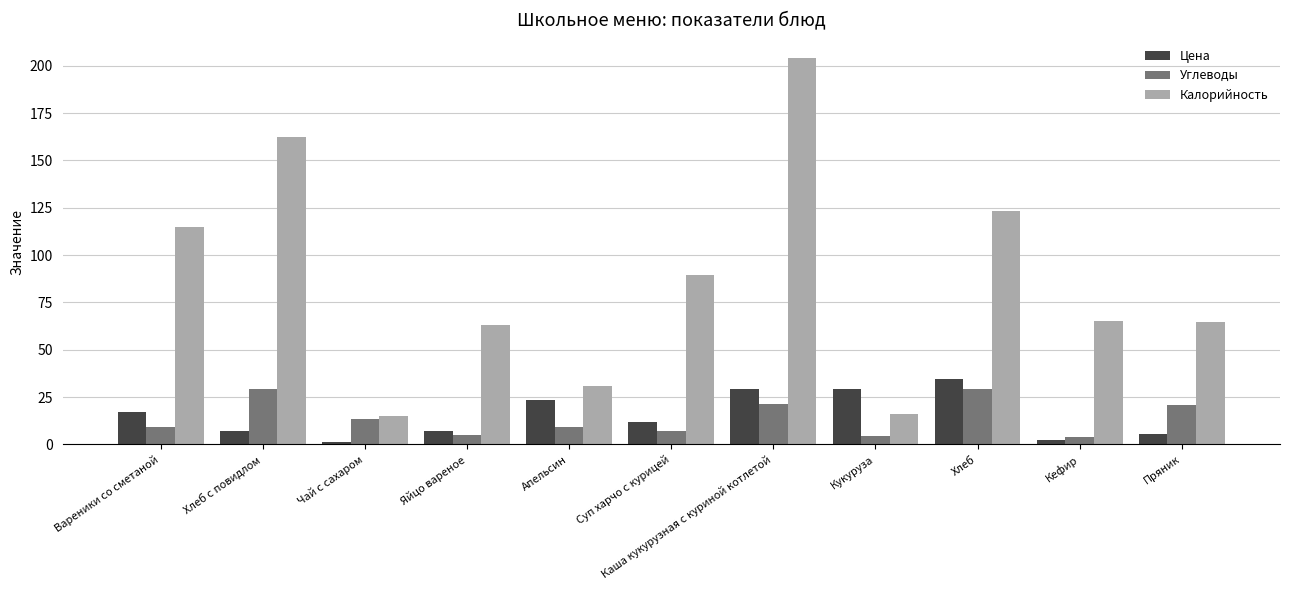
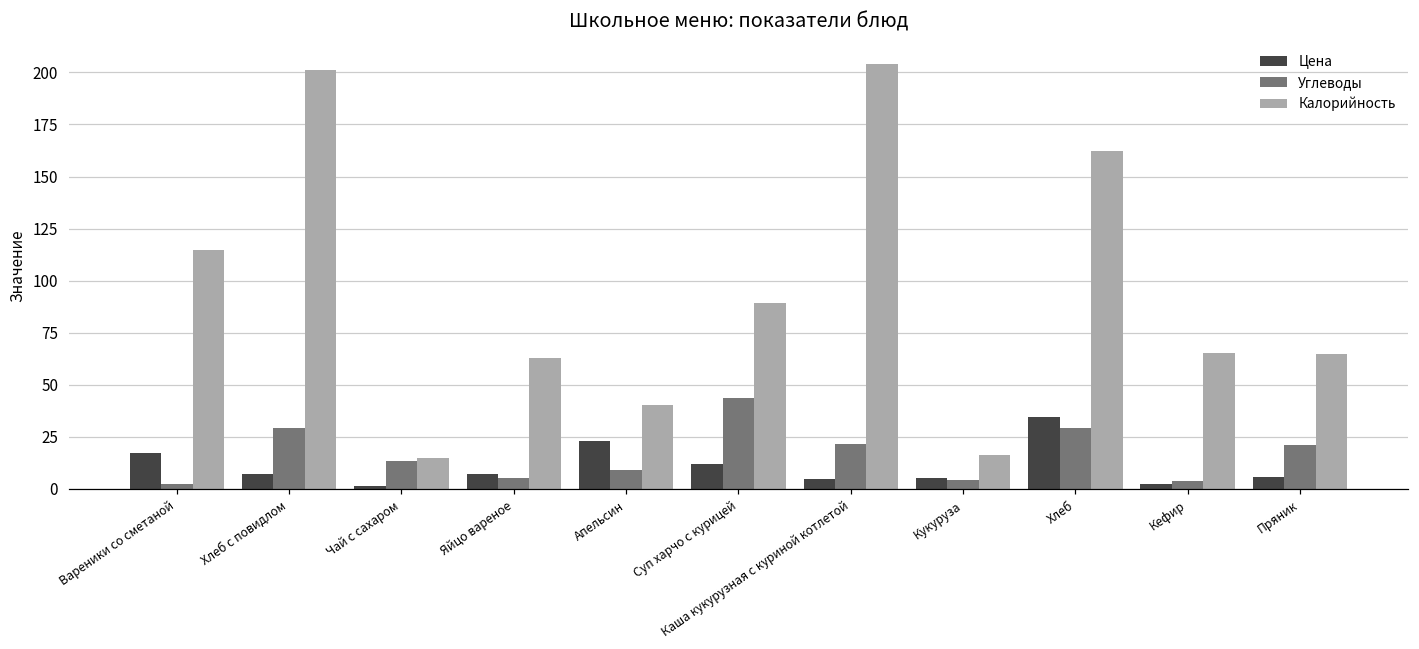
  {
    "Цена": {
      "Вареники со сметаной": 17,
      "Хлеб с повидлом": 7,
      "Чай с сахаром": 1,
      "Яйцо вареное": 7,
      "Апельсин": 23,
      "Суп харчо с курицей": 12,
-     "Каша кукурузная с куриной котлетой": 29,
-     "Кукуруза": 29,
+     "Каша кукурузная с куриной котлетой": 5,
+     "Кукуруза": 5,
      "Хлеб": 34,
      "Кефир": 2,
      "Пряник": 6
    },
    "Углеводы": {
-     "Вареники со сметаной": 9,
+     "Вареники со сметаной": 2,
      "Хлеб с повидлом": 29,
      "Чай с сахаром": 13,
      "Яйцо вареное": 5,
      "Апельсин": 9,
-     "Суп харчо с курицей": 7,
+     "Суп харчо с курицей": 44,
      "Каша кукурузная с куриной котлетой": 21,
      "Кукуруза": 4,
      "Хлеб": 29,
      "Кефир": 4,
      "Пряник": 21
    },
    "Калорийность": {
      "Вареники со сметаной": 115,
-     "Хлеб с повидлом": 162,
+     "Хлеб с повидлом": 201,
      "Чай с сахаром": 15,
      "Яйцо вареное": 63,
-     "Апельсин": 31,
+     "Апельсин": 40,
      "Суп харчо с курицей": 89,
      "Каша кукурузная с куриной котлетой": 204,
      "Кукуруза": 16,
-     "Хлеб": 123,
+     "Хлеб": 162,
      "Кефир": 65,
      "Пряник": 65
    }
  }
